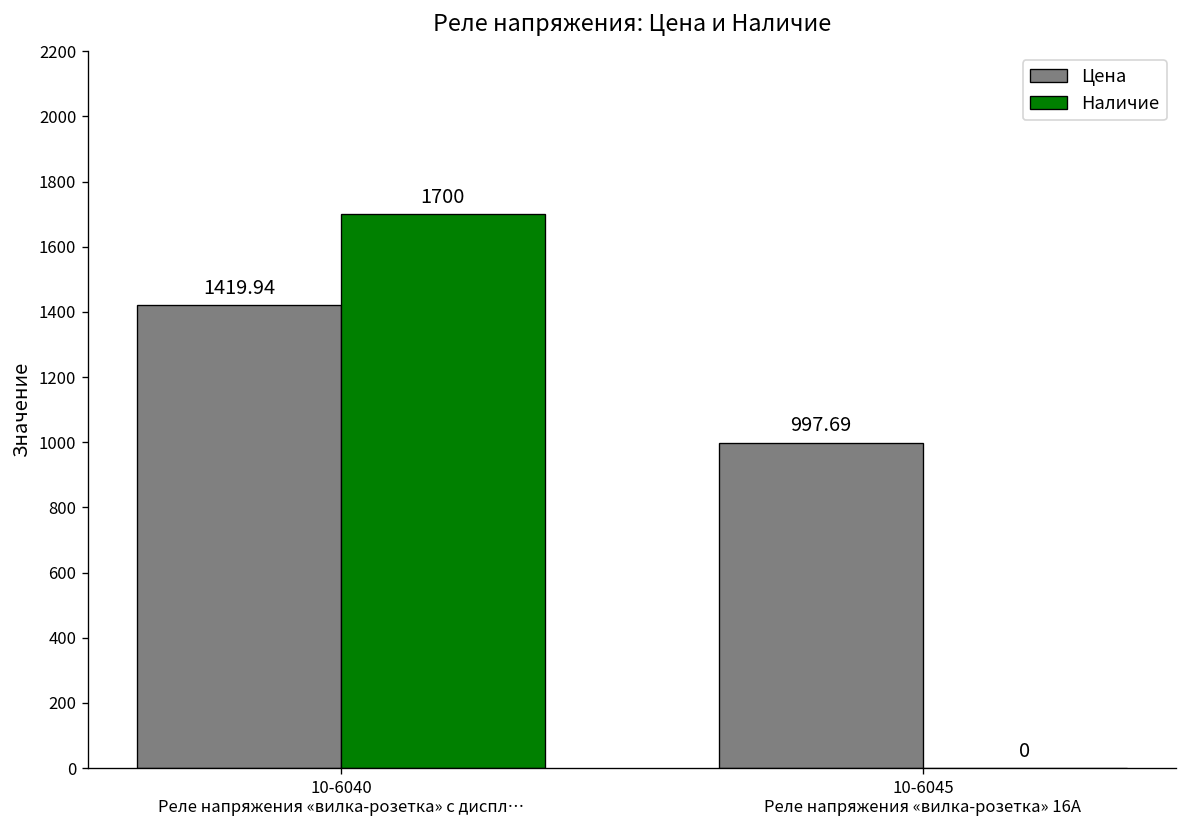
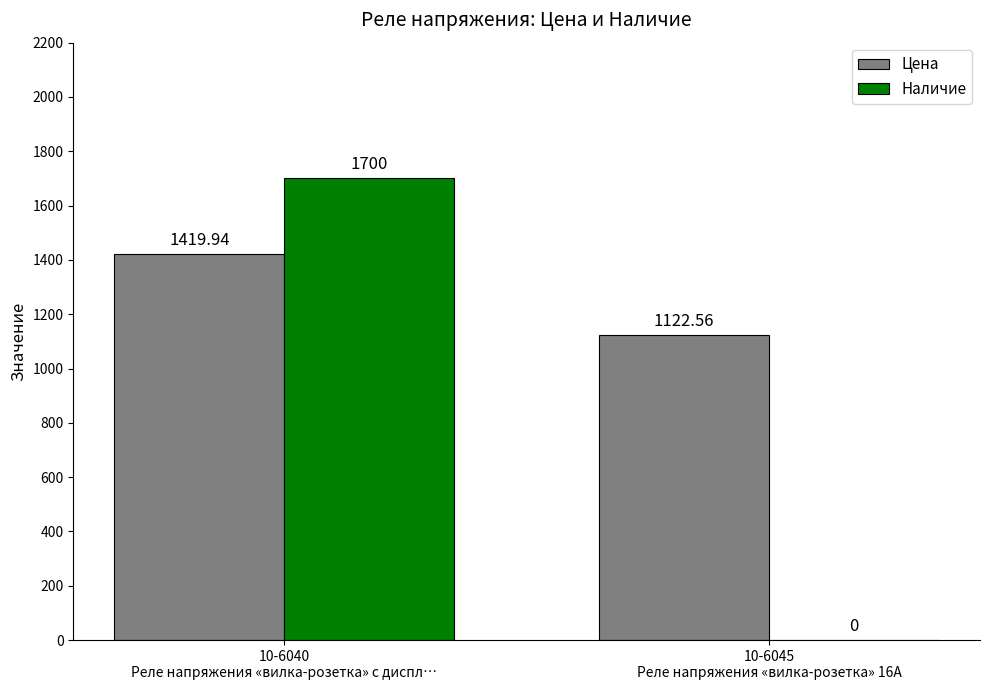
  {
    "Цена": {
      "10-6040 Реле напряжения «вилка-розетка» c диспл…": 1419.94,
-     "10-6045 Реле напряжения «вилка-розетка» 16А": 997.69
+     "10-6045 Реле напряжения «вилка-розетка» 16А": 1122.56
    },
    "Наличие": {
      "10-6040 Реле напряжения «вилка-розетка» c диспл…": 1700,
      "10-6045 Реле напряжения «вилка-розетка» 16А": 0
    }
  }
